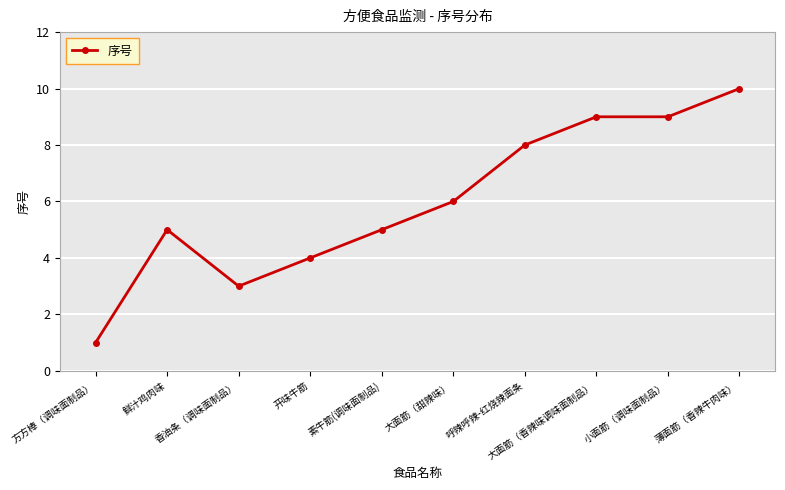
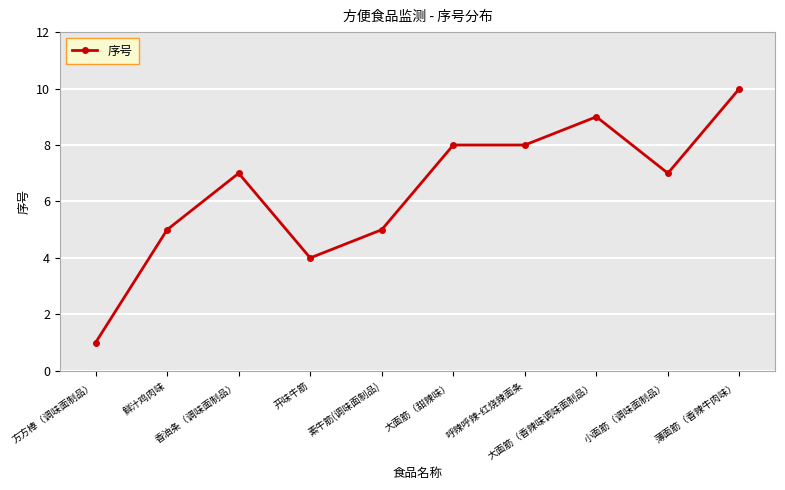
  {
    "方方棒（调味面制品）": 1,
    "鲜汁鸡肉味": 5,
-   "香油条（调味面制品）": 3,
+   "香油条（调味面制品）": 7,
    "开味牛筋": 4,
    "素牛筋(调味面制品)": 5,
-   "大面筋（甜辣味）": 6,
+   "大面筋（甜辣味）": 8,
    "呼辣呼辣-红烧辣面条": 8,
    "大面筋（香辣味调味面制品）": 9,
-   "小面筋（调味面制品）": 9,
+   "小面筋（调味面制品）": 7,
    "薄面筋（香辣牛肉味）": 10
  }
